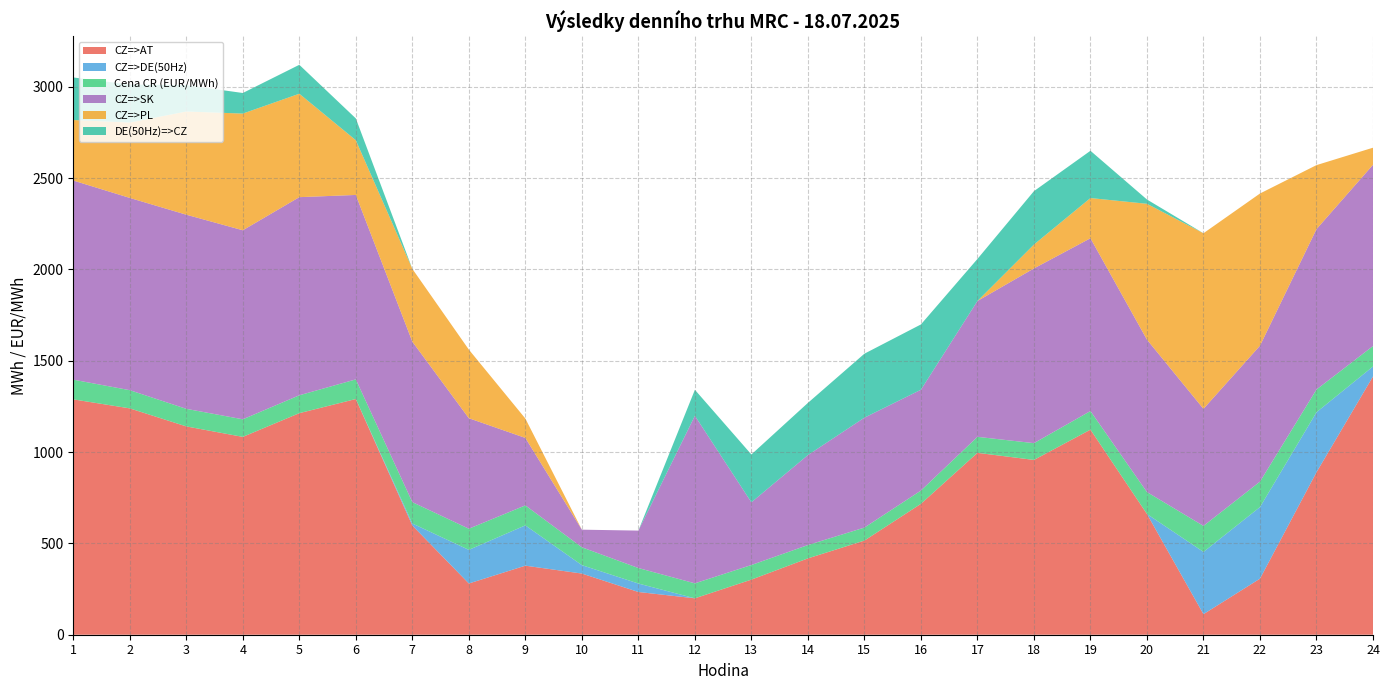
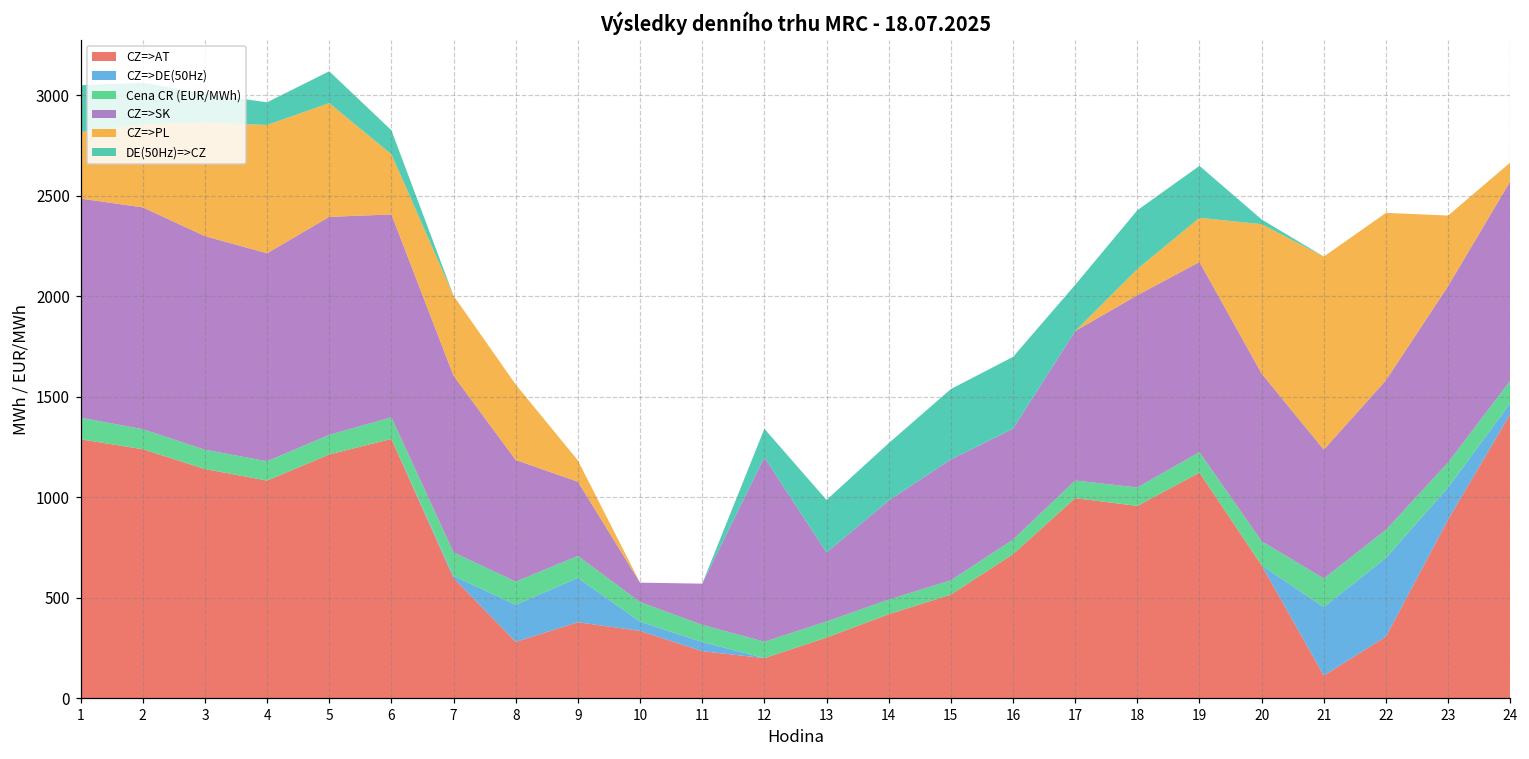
  {
    "CZ=>AT": {
      "8": 280,
      "9": 380,
      "10": 330,
      "11": 230,
      "21": 110,
      "22": 310,
      "23": 890,
      "24": 1410
    },
    "CZ=>DE(50Hz)": {
      "8": 180,
      "9": 220,
      "10": 50,
      "11": 50,
      "21": 340,
      "22": 390,
-     "23": 330,
+     "23": 160,
      "24": 50
    },
    "CZ=>SK": {
      "1": 1090,
-     "2": 1050,
+     "2": 1100,
      "3": 1060,
      "4": 1030,
      "5": 1080,
      "6": 1010,
      "7": 880,
      "8": 610,
      "9": 370,
      "18": 960,
      "19": 950,
      "20": 830,
      "21": 640,
      "22": 740,
      "23": 880,
      "24": 990
    },
    "CZ=>PL": {
      "1": 330,
      "4": 640,
      "5": 570,
      "6": 300,
      "18": 130,
      "19": 220,
      "20": 740
    }
  }
